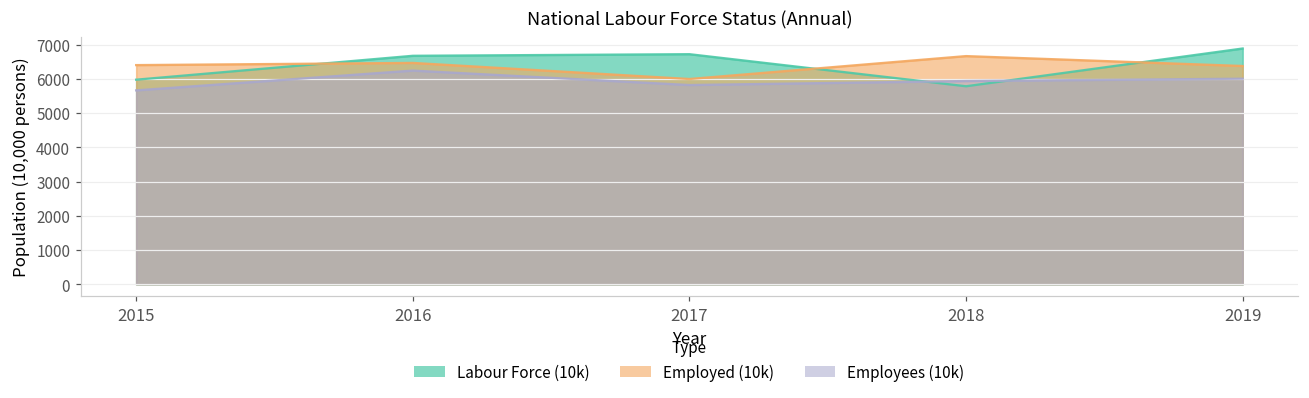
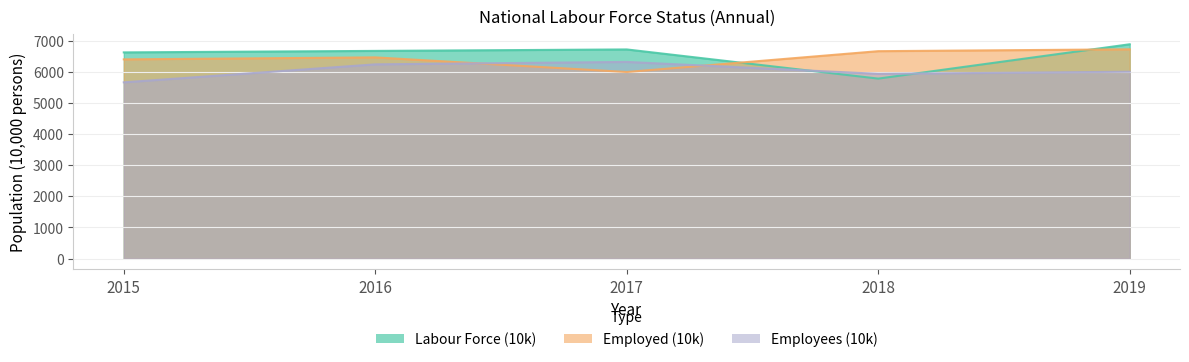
  {
    "Labour Force (10k)": {
-     "2015": 6000,
+     "2015": 6600,
      "2016": 6700,
      "2017": 6700,
      "2018": 5800,
      "2019": 6900
    },
    "Employed (10k)": {
      "2015": 6400,
      "2016": 6500,
      "2017": 6000,
      "2018": 6700,
-     "2019": 6400
+     "2019": 6700
    },
    "Employees (10k)": {
      "2015": 5700,
      "2016": 6200,
-     "2017": 5800,
+     "2017": 6300,
      "2018": 5900,
      "2019": 6000
    }
  }
